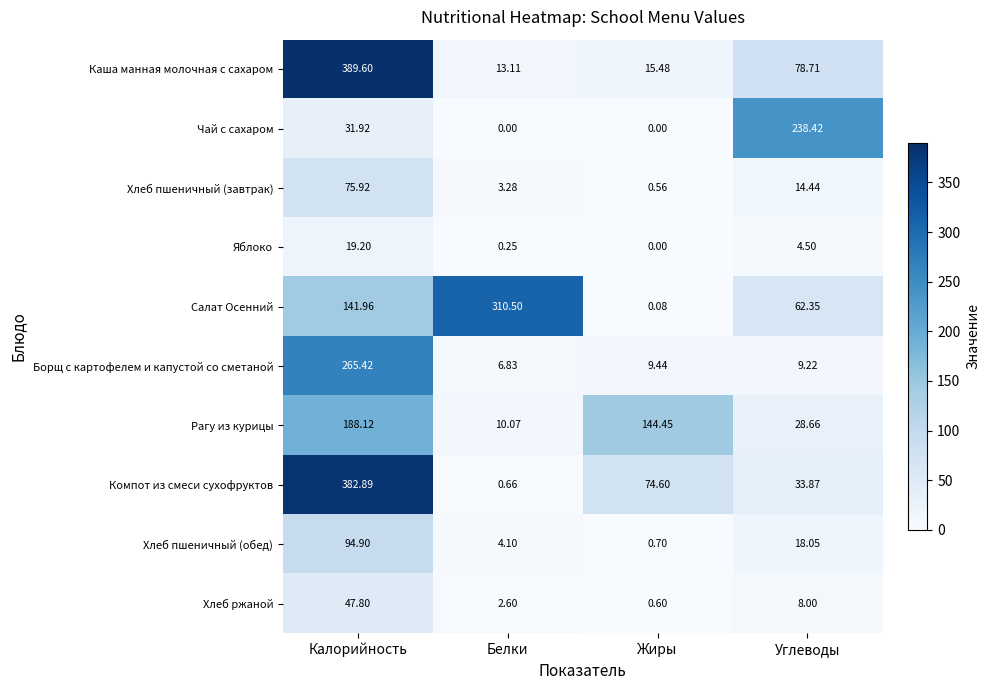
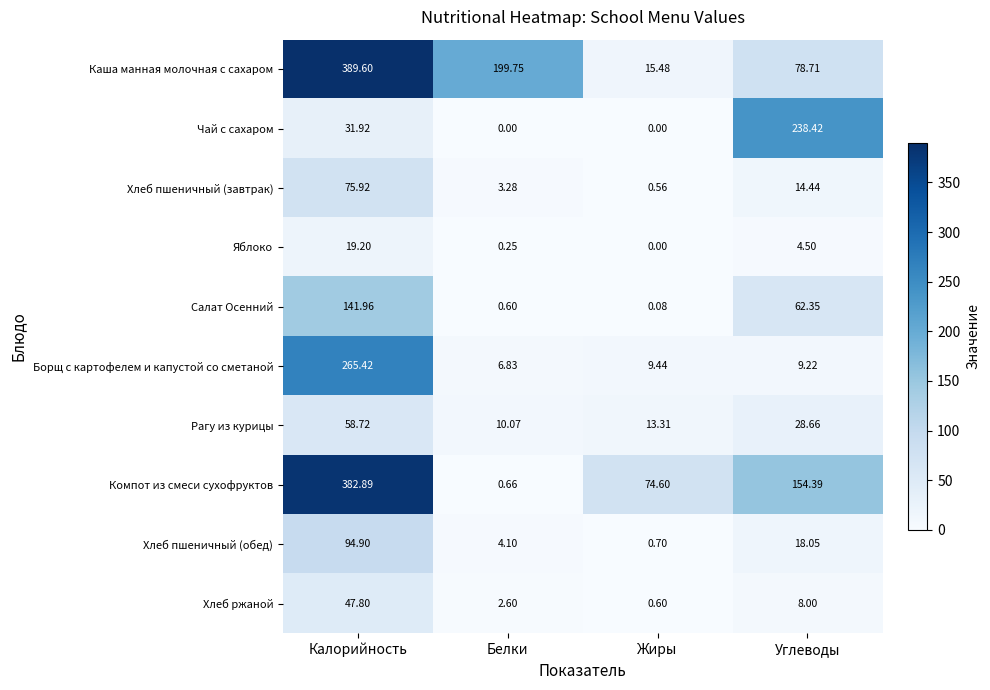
  {
    "Каша манная молочная с сахаром": {
      "Калорийность": 389.60,
-     "Белки": 13.11,
+     "Белки": 199.75,
      "Жиры": 15.48,
      "Углеводы": 78.71
    },
    "Чай с сахаром": {
      "Калорийность": 31.92,
      "Белки": 0.00,
      "Жиры": 0.00,
      "Углеводы": 238.42
    },
    "Хлеб пшеничный (завтрак)": {
      "Калорийность": 75.92,
      "Белки": 3.28,
      "Жиры": 0.56,
      "Углеводы": 14.44
    },
    "Яблоко": {
      "Калорийность": 19.20,
      "Белки": 0.25,
      "Жиры": 0.00,
      "Углеводы": 4.50
    },
    "Салат Осенний": {
      "Калорийность": 141.96,
-     "Белки": 310.50,
+     "Белки": 0.60,
      "Жиры": 0.08,
      "Углеводы": 62.35
    },
    "Борщ с картофелем и капустой со сметаной": {
      "Калорийность": 265.42,
      "Белки": 6.83,
      "Жиры": 9.44,
      "Углеводы": 9.22
    },
    "Рагу из курицы": {
-     "Калорийность": 188.12,
+     "Калорийность": 58.72,
      "Белки": 10.07,
-     "Жиры": 144.45,
+     "Жиры": 13.31,
      "Углеводы": 28.66
    },
    "Компот из смеси сухофруктов": {
      "Калорийность": 382.89,
      "Белки": 0.66,
      "Жиры": 74.60,
-     "Углеводы": 33.87
+     "Углеводы": 154.39
    },
    "Хлеб пшеничный (обед)": {
      "Калорийность": 94.90,
      "Белки": 4.10,
      "Жиры": 0.70,
      "Углеводы": 18.05
    },
    "Хлеб ржаной": {
      "Калорийность": 47.80,
      "Белки": 2.60,
      "Жиры": 0.60,
      "Углеводы": 8.00
    }
  }
